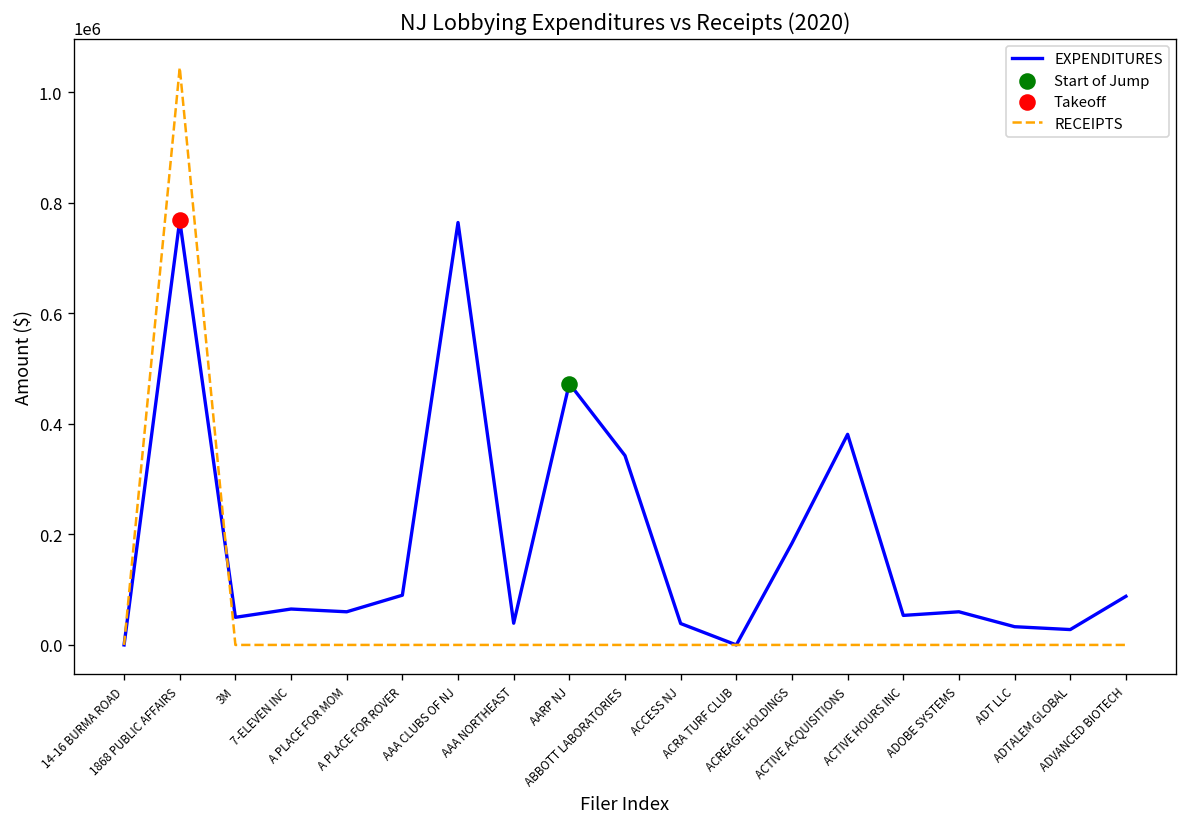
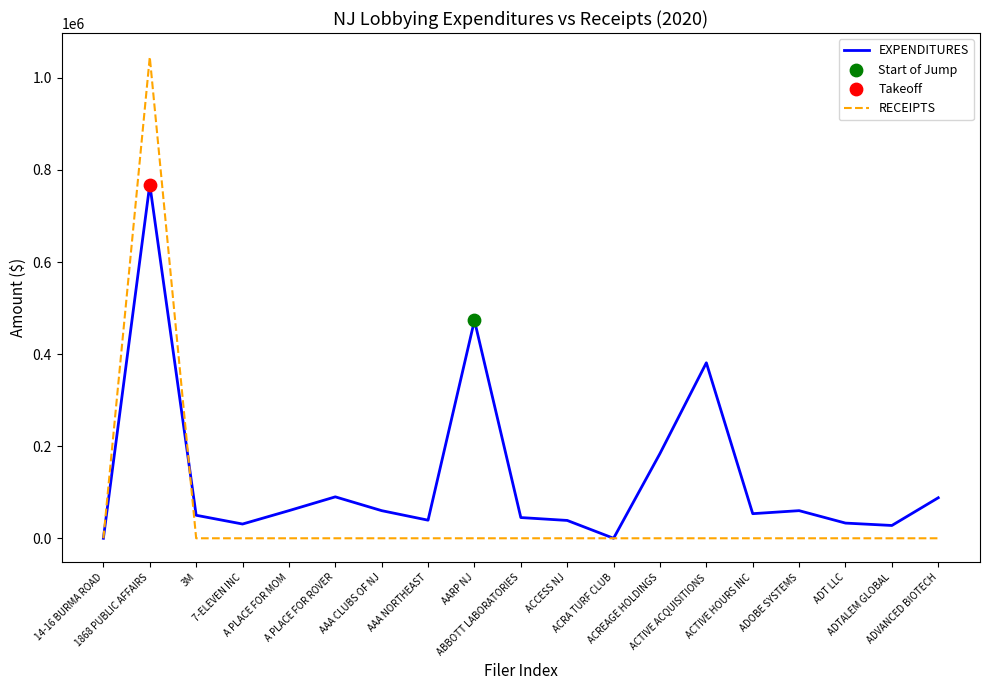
  {
    "EXPENDITURES": {
      "3M": 50000,
-     "7-ELEVEN INC": 70000,
+     "7-ELEVEN INC": 30000,
      "A PLACE FOR MOM": 60000,
      "A PLACE FOR ROVER": 90000,
-     "AAA CLUBS OF NJ": 760000,
+     "AAA CLUBS OF NJ": 60000,
      "AAA NORTHEAST": 40000,
-     "ABBOTT LABORATORIES": 340000,
+     "ABBOTT LABORATORIES": 50000,
      "ACCESS NJ": 40000,
      "ACREAGE HOLDINGS": 180000,
      "ACTIVE ACQUISITIONS": 380000,
      "ACTIVE HOURS INC": 50000,
      "ADOBE SYSTEMS": 60000,
      "ADT LLC": 30000,
      "ADTALEM GLOBAL": 30000,
      "ADVANCED BIOTECH": 90000
    },
    "RECEIPTS": {
      "1868 PUBLIC AFFAIRS": 1050000,
      "3M": 0,
      "7-ELEVEN INC": 0,
      "A PLACE FOR MOM": 0,
      "A PLACE FOR ROVER": 0,
      "AAA CLUBS OF NJ": 0,
      "AAA NORTHEAST": 0,
      "AARP NJ": 0,
      "ABBOTT LABORATORIES": 0,
      "ACCESS NJ": 0,
      "ACREAGE HOLDINGS": 0,
      "ACTIVE ACQUISITIONS": 0,
      "ACTIVE HOURS INC": 0,
      "ADOBE SYSTEMS": 0,
      "ADT LLC": 0,
      "ADTALEM GLOBAL": 0,
      "ADVANCED BIOTECH": 0
    }
  }
